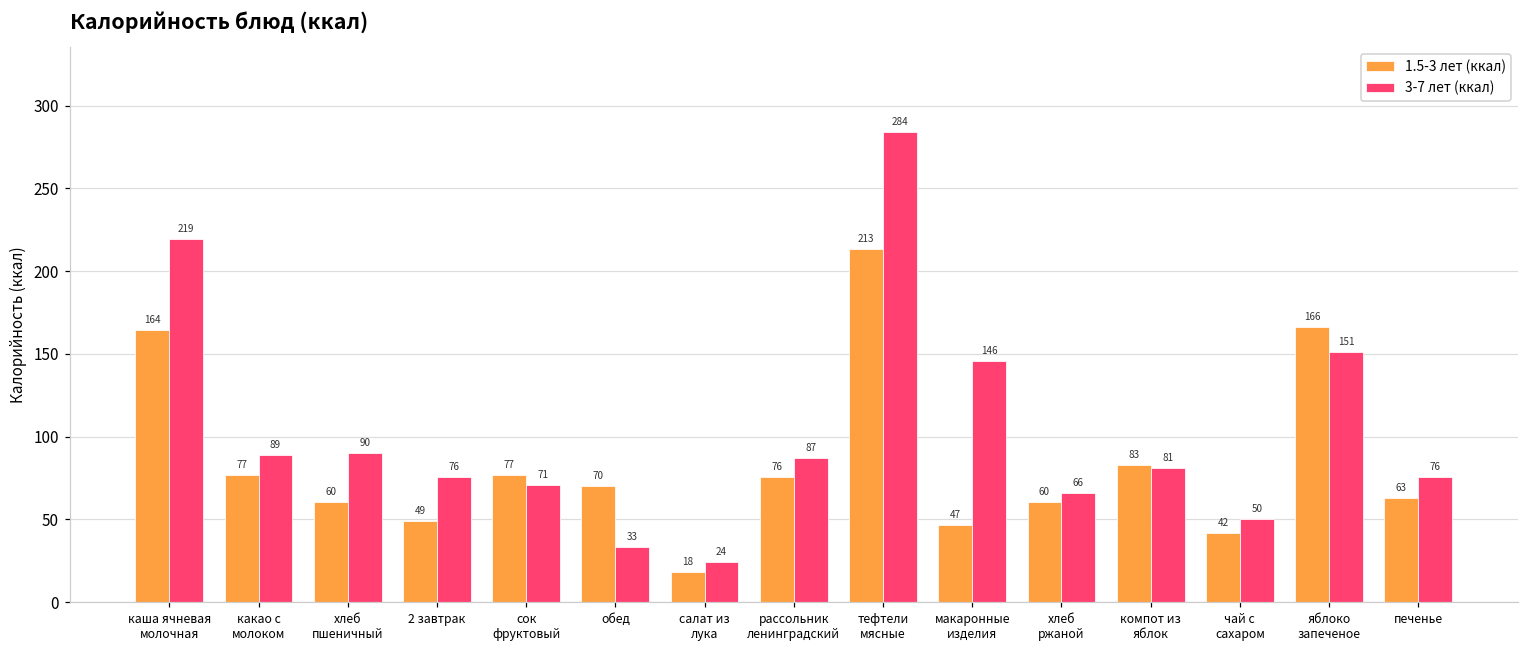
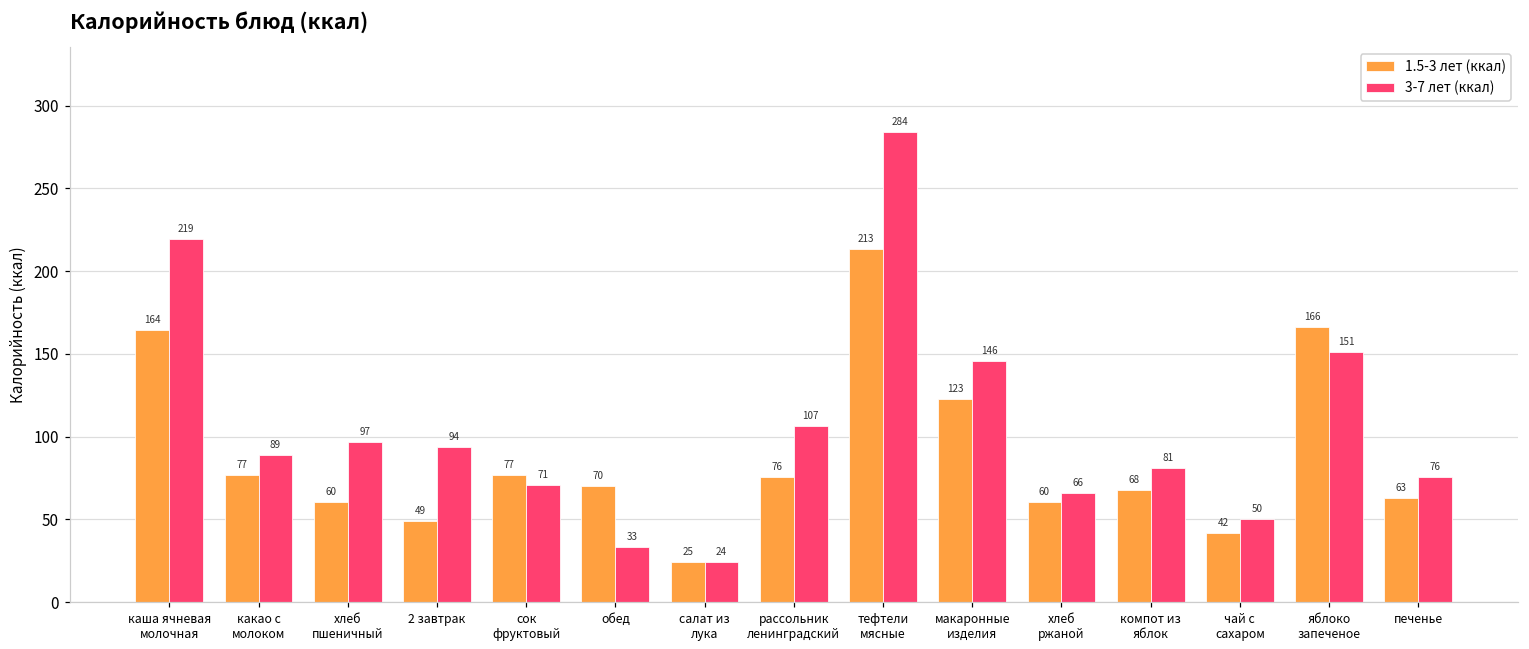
  {
    "1.5-3 лет (ккал)": {
      "каша ячневая молочная": 164,
      "какао с молоком": 77,
      "хлеб пшеничный": 60,
      "2 завтрак": 49,
      "сок фруктовый": 77,
      "обед": 70,
-     "салат из лука": 18,
+     "салат из лука": 25,
      "рассольник ленинградский": 76,
      "тефтели мясные": 213,
-     "макаронные изделия": 47,
+     "макаронные изделия": 123,
      "хлеб ржаной": 60,
-     "компот из яблок": 83,
+     "компот из яблок": 68,
      "чай с сахаром": 42,
      "яблоко запеченое": 166,
      "печенье": 63
    },
    "3-7 лет (ккал)": {
      "каша ячневая молочная": 219,
      "какао с молоком": 89,
-     "хлеб пшеничный": 90,
-     "2 завтрак": 76,
+     "хлеб пшеничный": 97,
+     "2 завтрак": 94,
      "сок фруктовый": 71,
      "обед": 33,
      "салат из лука": 24,
-     "рассольник ленинградский": 87,
+     "рассольник ленинградский": 107,
      "тефтели мясные": 284,
      "макаронные изделия": 146,
      "хлеб ржаной": 66,
      "компот из яблок": 81,
      "чай с сахаром": 50,
      "яблоко запеченое": 151,
      "печенье": 76
    }
  }
